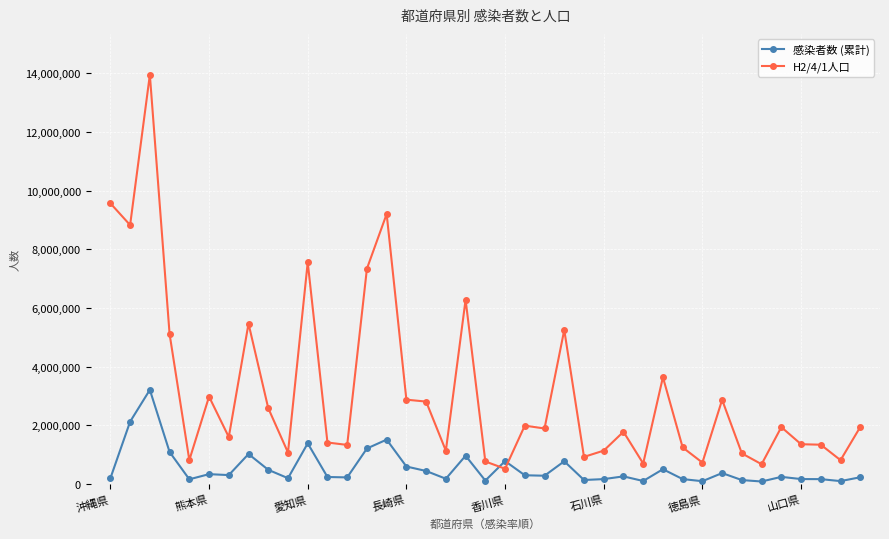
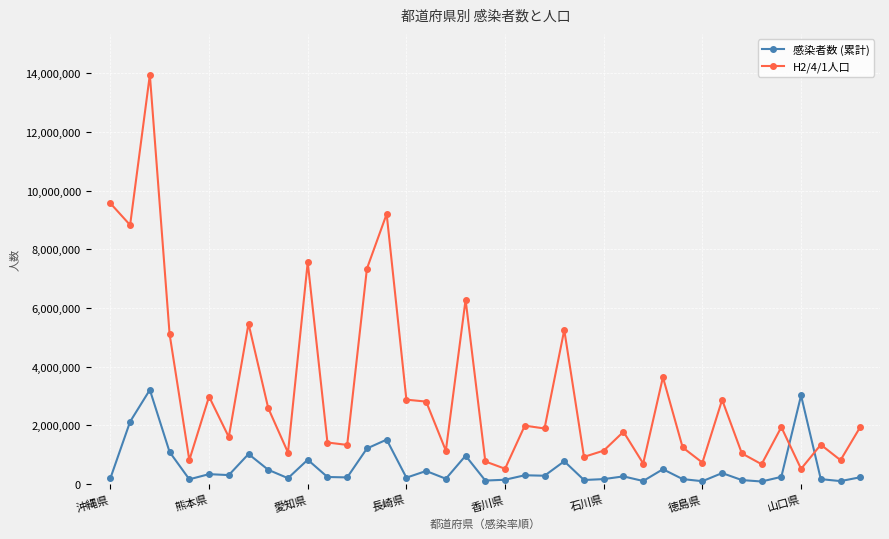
  {
    "感染者数 (累計)": {
      "沖縄県": "200,000",
      "熊本県": "300,000",
-     "愛知県": "1,400,000",
-     "長崎県": "600,000",
-     "香川県": "800,000",
+     "愛知県": "800,000",
+     "長崎県": "200,000",
+     "香川県": "100,000",
      "石川県": "200,000",
      "徳島県": "100,000",
-     "山口県": "200,000"
+     "山口県": "3,000,000"
    },
    "H2/4/1人口": {
      "沖縄県": "9,600,000",
      "熊本県": "3,000,000",
      "愛知県": "7,600,000",
      "長崎県": "2,900,000",
      "香川県": "500,000",
      "石川県": "1,100,000",
      "徳島県": "700,000",
-     "山口県": "1,400,000"
+     "山口県": "500,000"
    }
  }
